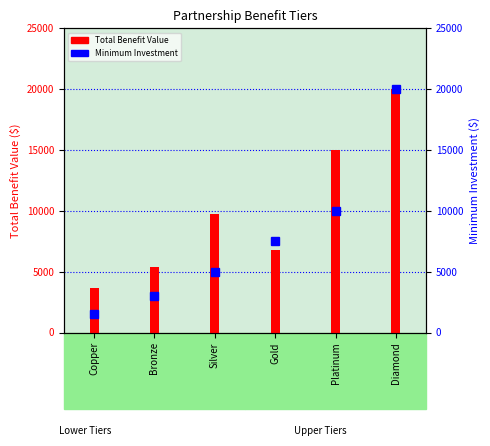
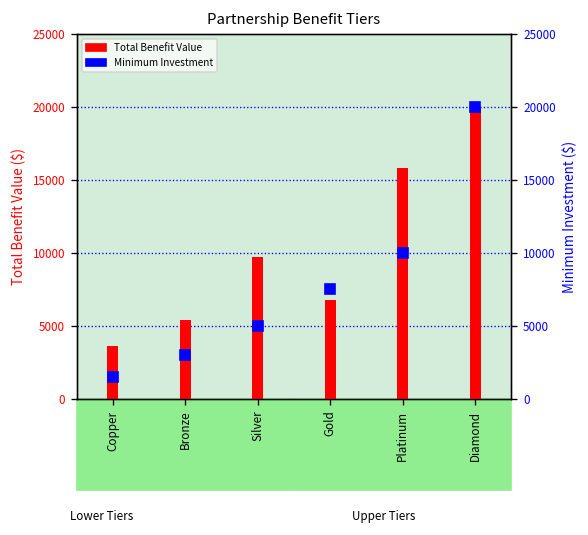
  {
    "Total Benefit Value": {
      "Copper": 3600,
      "Bronze": 5400,
      "Silver": 9700,
      "Gold": 6800,
-     "Platinum": 15000,
+     "Platinum": 15800,
      "Diamond": 20000
    }
  }
